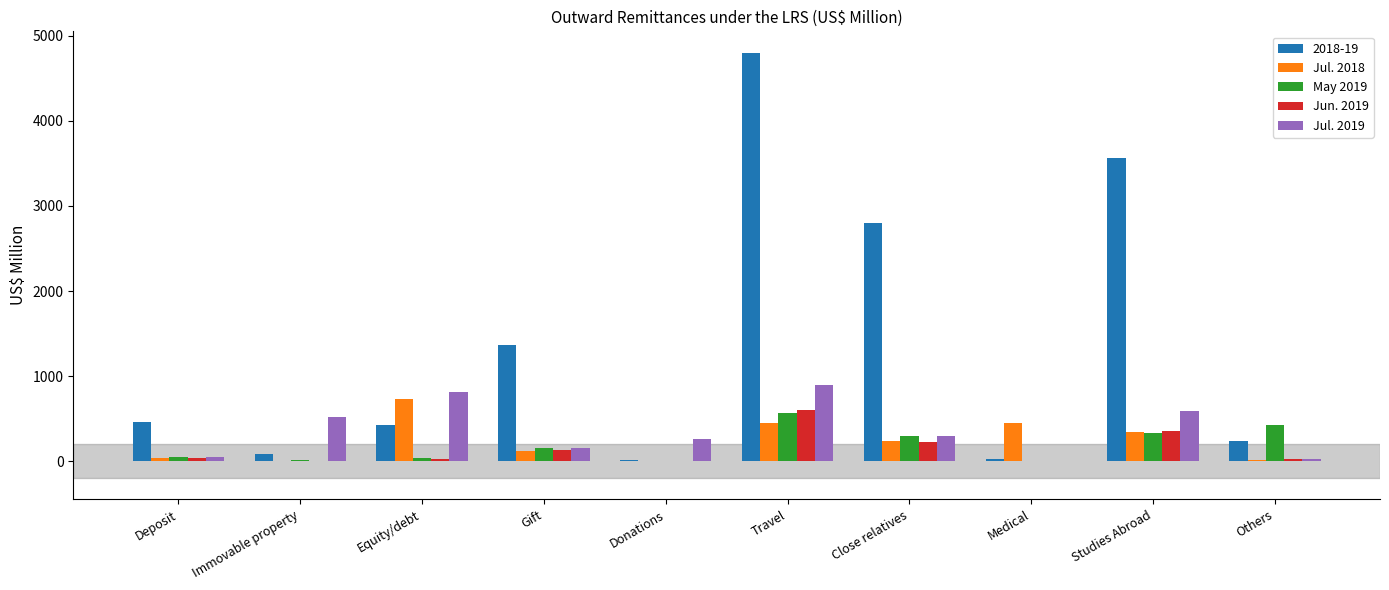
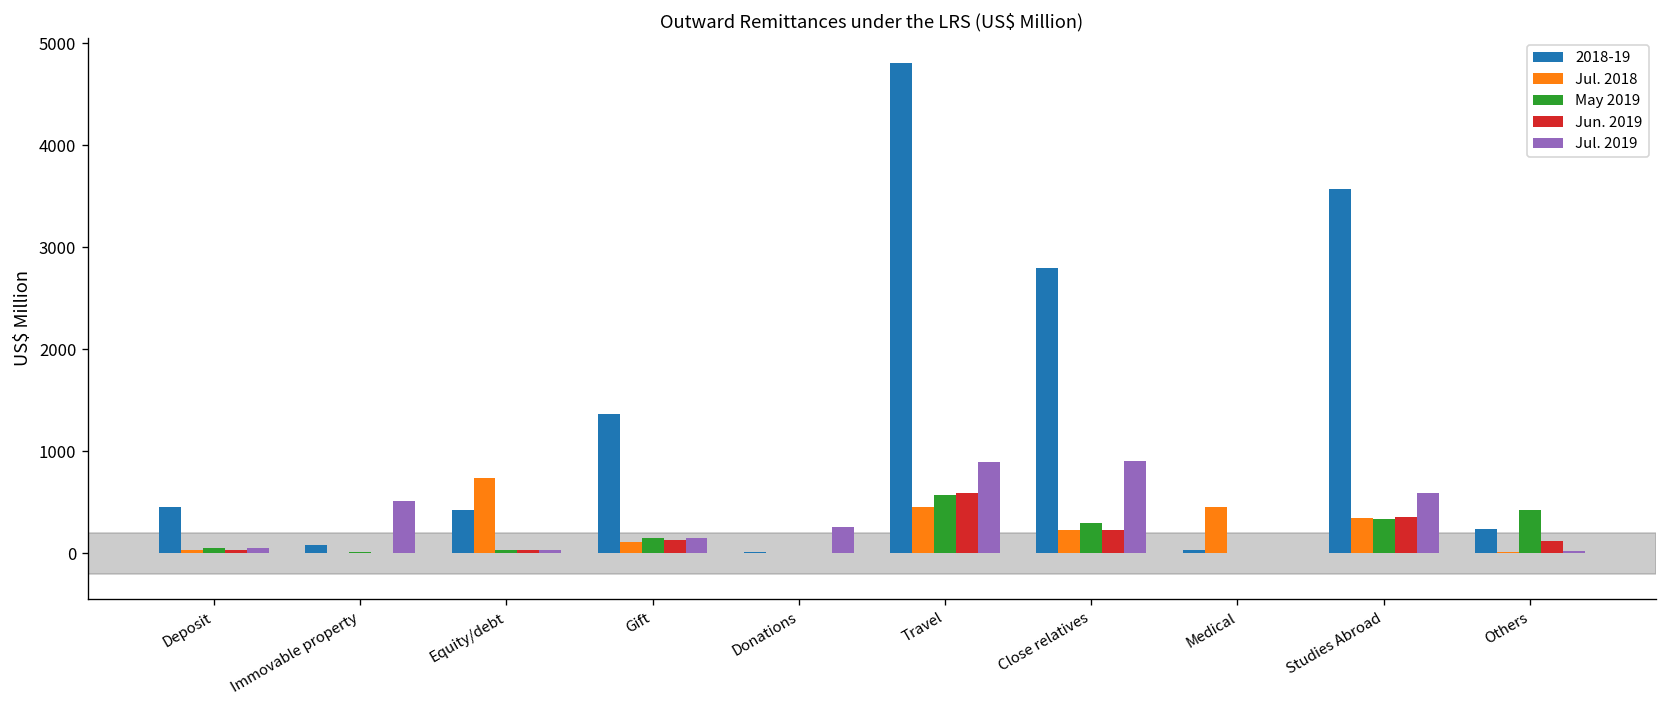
  {
    "2018-19": {
      "Deposit": 500,
      "Immovable property": 100,
      "Equity/debt": 400,
      "Gift": 1400,
      "Travel": 4800,
      "Close relatives": 2800,
      "Studies Abroad": 3600,
      "Others": 200
    },
    "Jul. 2018": {
      "Deposit": 0,
      "Equity/debt": 700,
      "Gift": 100,
      "Travel": 400,
      "Close relatives": 200,
      "Medical": 500,
      "Studies Abroad": 300
    },
    "May 2019": {
      "Deposit": 100,
      "Equity/debt": 0,
      "Gift": 200,
      "Travel": 600,
      "Close relatives": 300,
      "Studies Abroad": 300,
      "Others": 400
    },
    "Jun. 2019": {
      "Deposit": 0,
      "Gift": 100,
      "Travel": 600,
      "Close relatives": 200,
      "Studies Abroad": 400,
-     "Others": 0
+     "Others": 100
    },
    "Jul. 2019": {
      "Deposit": 0,
      "Immovable property": 500,
-     "Equity/debt": 800,
+     "Equity/debt": 0,
      "Gift": 200,
      "Donations": 300,
      "Travel": 900,
-     "Close relatives": 300,
+     "Close relatives": 900,
      "Studies Abroad": 600
    }
  }
